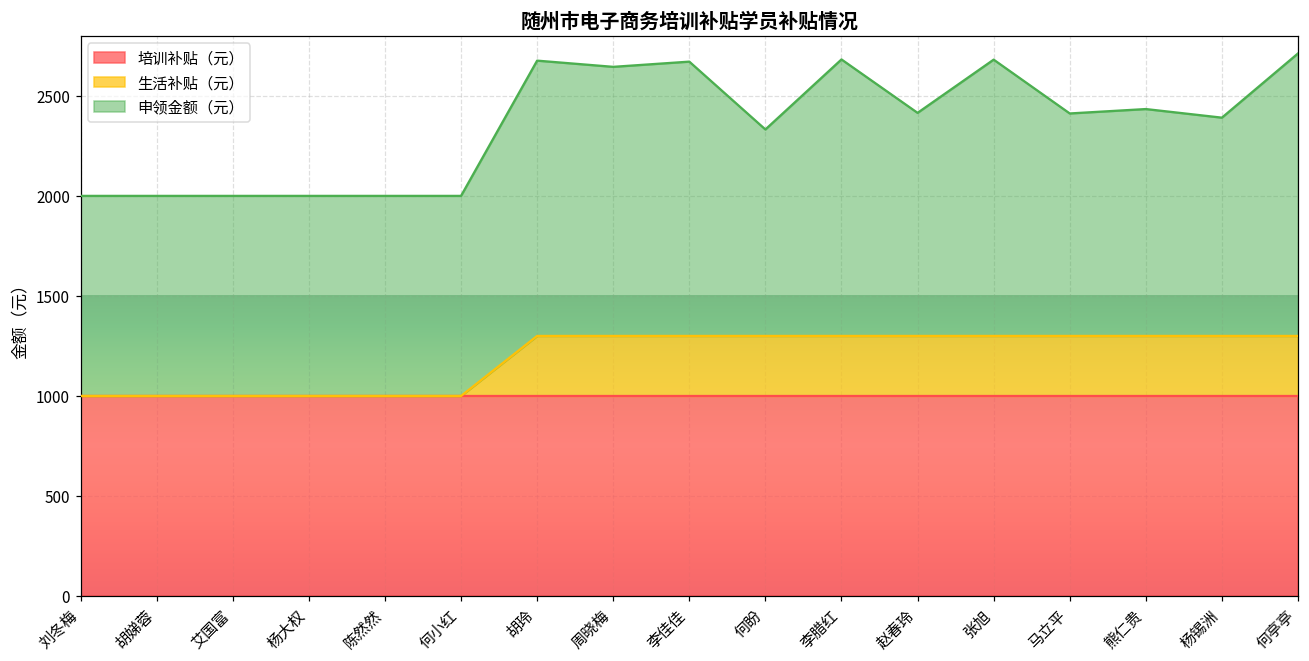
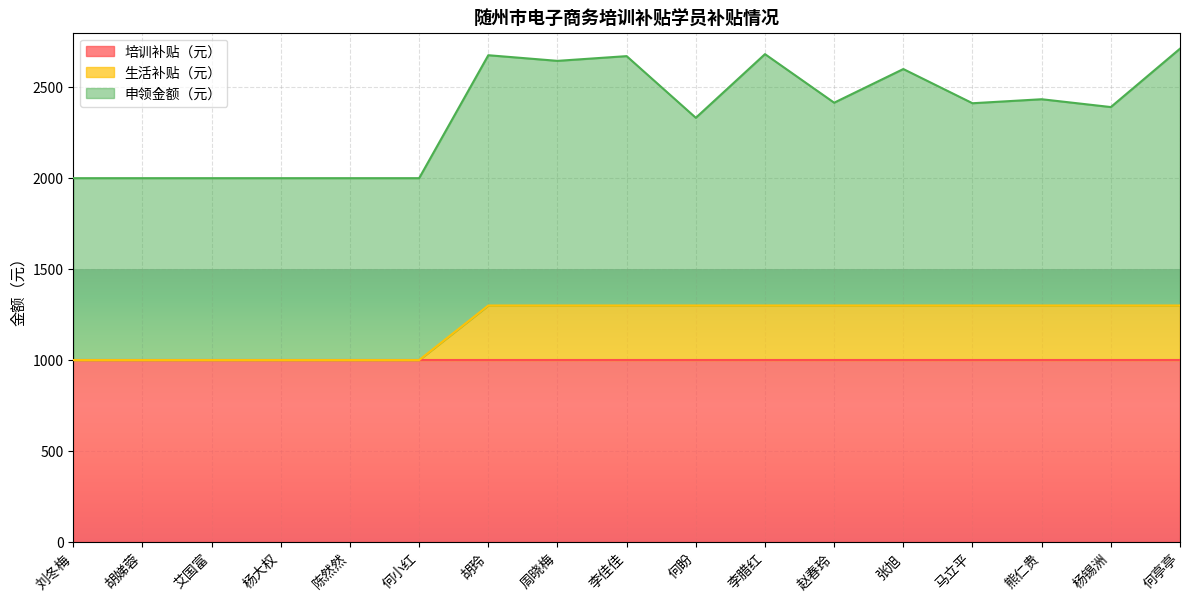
  {
    "培训补贴（元）": {
      "胡玲": 1000,
      "周晓梅": 1000,
      "李佳佳": 1000,
      "何盼": 1000,
      "李腊红": 1000,
      "赵春玲": 1000,
      "张旭": 1000,
      "马立平": 1000,
      "熊仁贵": 1000,
      "杨锡洲": 1000,
      "何亭亭": 1000
    },
    "生活补贴（元）": {
      "胡玲": 300,
      "周晓梅": 300,
      "李佳佳": 300,
      "何盼": 300,
      "李腊红": 300,
      "赵春玲": 300,
      "张旭": 300,
      "马立平": 300,
      "熊仁贵": 300,
      "杨锡洲": 300,
      "何亭亭": 300
    },
    "申领金额（元）": {
      "刘冬梅": 1000,
      "胡娣蓉": 1000,
      "艾国富": 1000,
      "杨大权": 1000,
      "陈然然": 1000,
      "何小红": 1000,
      "胡玲": 1380,
      "周晓梅": 1350,
      "李佳佳": 1370,
      "何盼": 1030,
      "李腊红": 1380,
      "赵春玲": 1120,
-     "张旭": 1380,
+     "张旭": 1300,
      "马立平": 1110,
      "熊仁贵": 1130,
      "杨锡洲": 1090,
      "何亭亭": 1410
    }
  }
